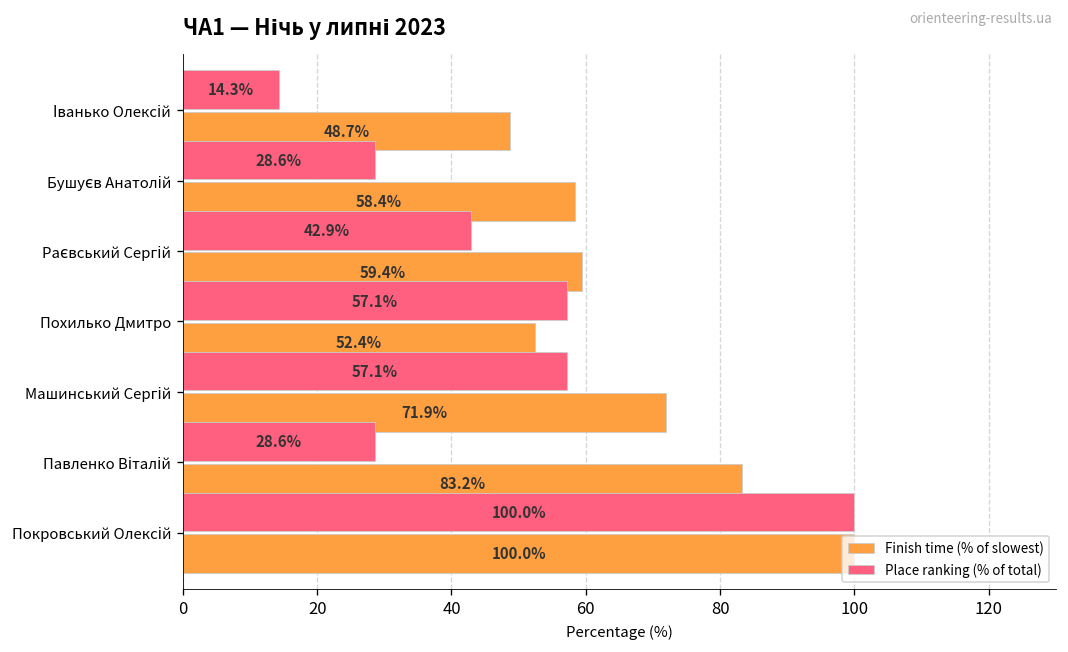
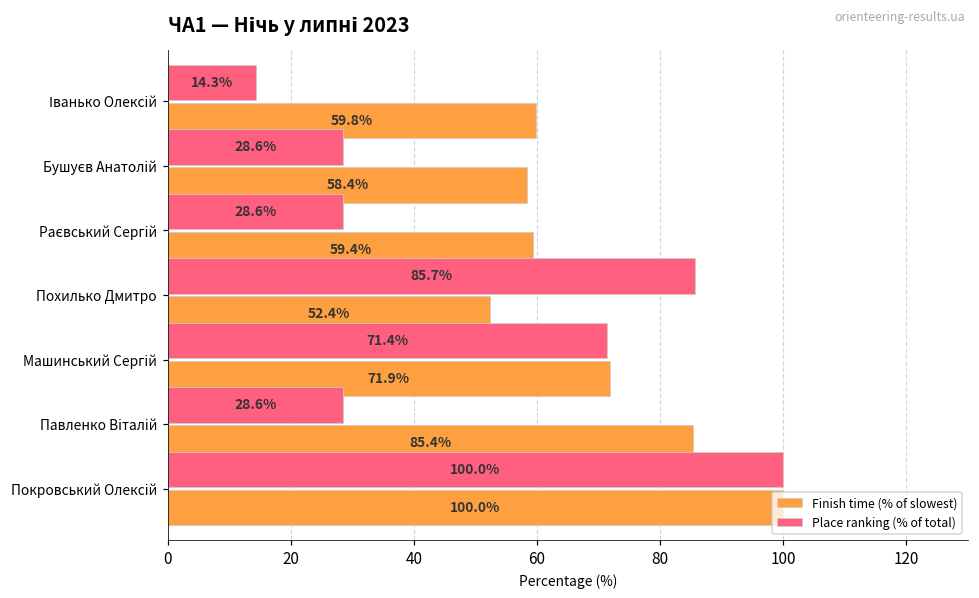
  {
    "Finish time (% of slowest)": {
-     "Іванько Олексій": "48.7%",
+     "Іванько Олексій": "59.8%",
      "Бушуєв Анатолій": "58.4%",
      "Раєвський Сергій": "59.4%",
      "Похилько Дмитро": "52.4%",
      "Машинський Сергій": "71.9%",
-     "Павленко Віталій": "83.2%"
+     "Павленко Віталій": "85.4%"
    },
    "Place ranking (% of total)": {
      "Іванько Олексій": "14.3%",
      "Бушуєв Анатолій": "28.6%",
-     "Раєвський Сергій": "42.9%",
-     "Похилько Дмитро": "57.1%",
-     "Машинський Сергій": "57.1%",
+     "Раєвський Сергій": "28.6%",
+     "Похилько Дмитро": "85.7%",
+     "Машинський Сергій": "71.4%",
      "Павленко Віталій": "28.6%",
      "Покровський Олексій": "100.0%"
    }
  }
